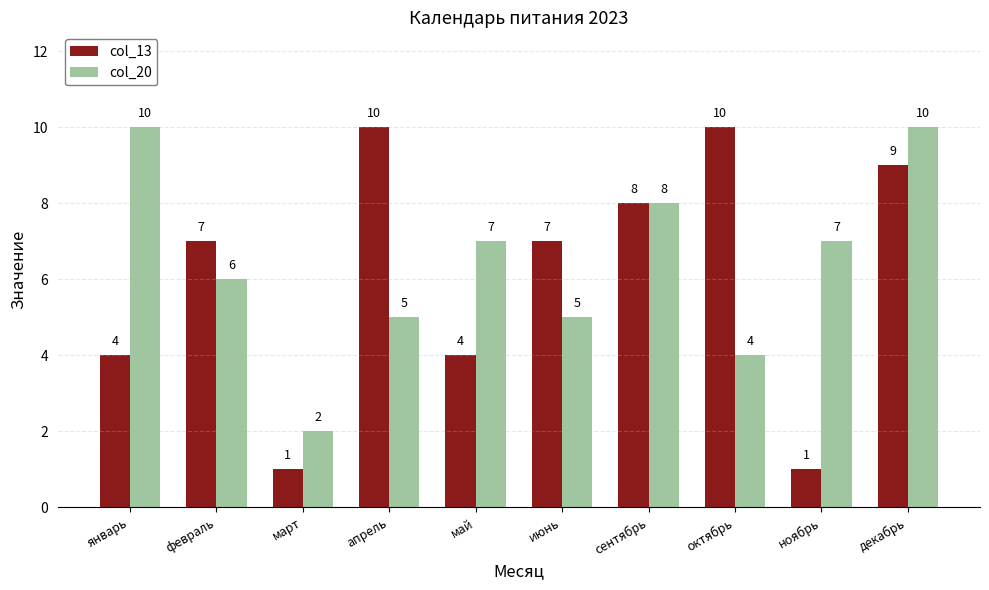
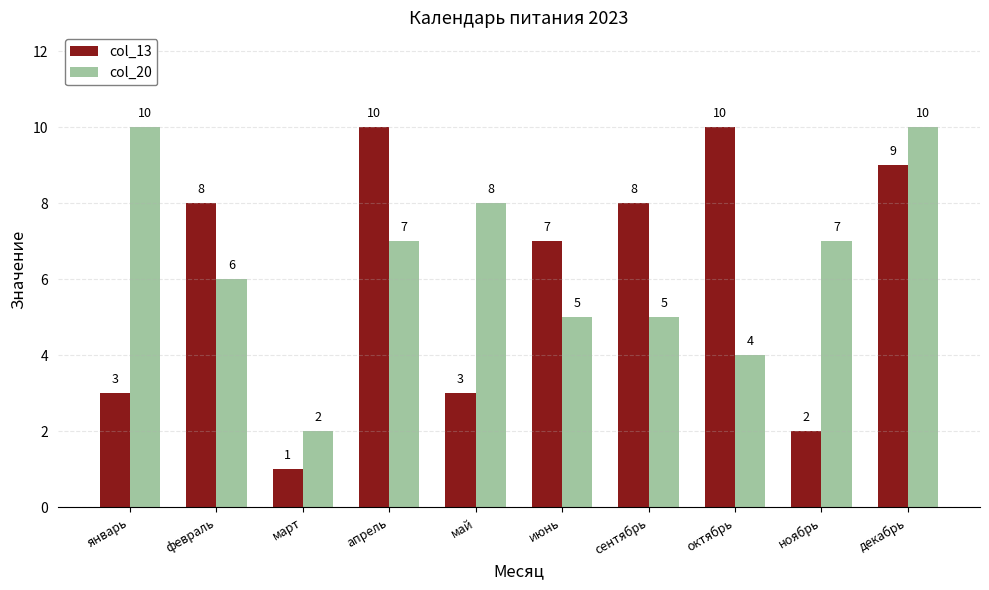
  {
    "col_13": {
-     "январь": 4,
-     "февраль": 7,
+     "январь": 3,
+     "февраль": 8,
      "март": 1,
      "апрель": 10,
-     "май": 4,
+     "май": 3,
      "июнь": 7,
      "сентябрь": 8,
      "октябрь": 10,
-     "ноябрь": 1,
+     "ноябрь": 2,
      "декабрь": 9
    },
    "col_20": {
      "январь": 10,
      "февраль": 6,
      "март": 2,
-     "апрель": 5,
-     "май": 7,
+     "апрель": 7,
+     "май": 8,
      "июнь": 5,
-     "сентябрь": 8,
+     "сентябрь": 5,
      "октябрь": 4,
      "ноябрь": 7,
      "декабрь": 10
    }
  }
